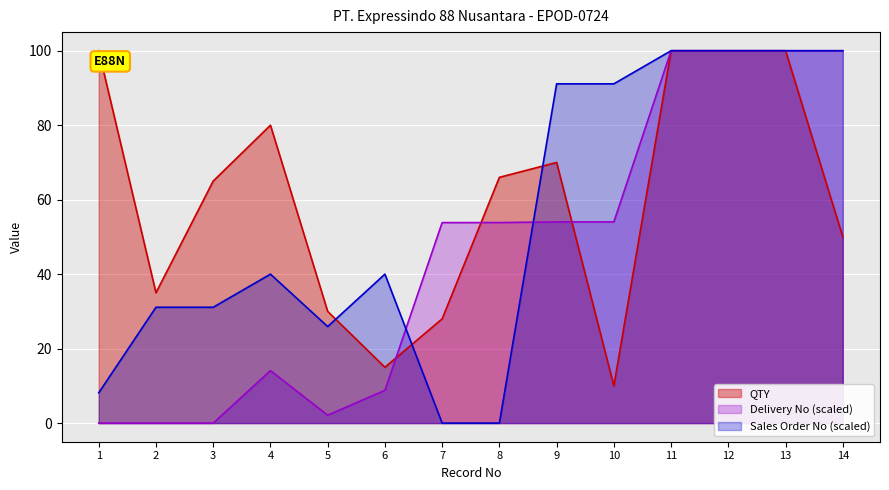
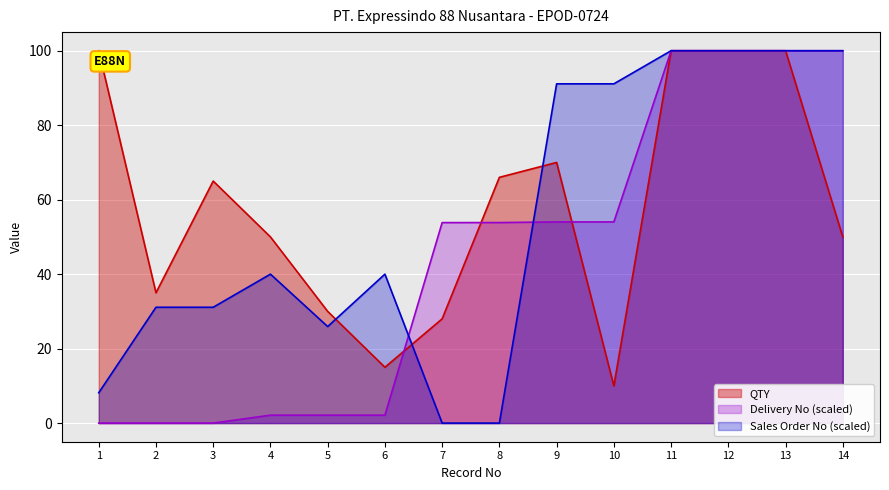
  {
    "QTY": {
      "1": 100,
      "2": 35,
      "3": 65,
-     "4": 80,
+     "4": 50,
      "5": 30,
      "6": 15,
      "7": 28,
      "8": 66,
      "9": 70,
      "10": 10,
      "14": 50
    },
    "Delivery No (scaled)": {
      "1": 0,
      "2": 0,
      "3": 0,
-     "4": 14,
+     "4": 2,
      "5": 2,
-     "6": 9,
+     "6": 2,
      "7": 54,
      "8": 54,
      "9": 54,
      "10": 54
    },
    "Sales Order No (scaled)": {
      "1": 8,
      "2": 31,
      "3": 31,
      "4": 40,
      "5": 26,
      "6": 40,
      "7": 0,
      "8": 0,
      "9": 91,
      "10": 91
    }
  }
